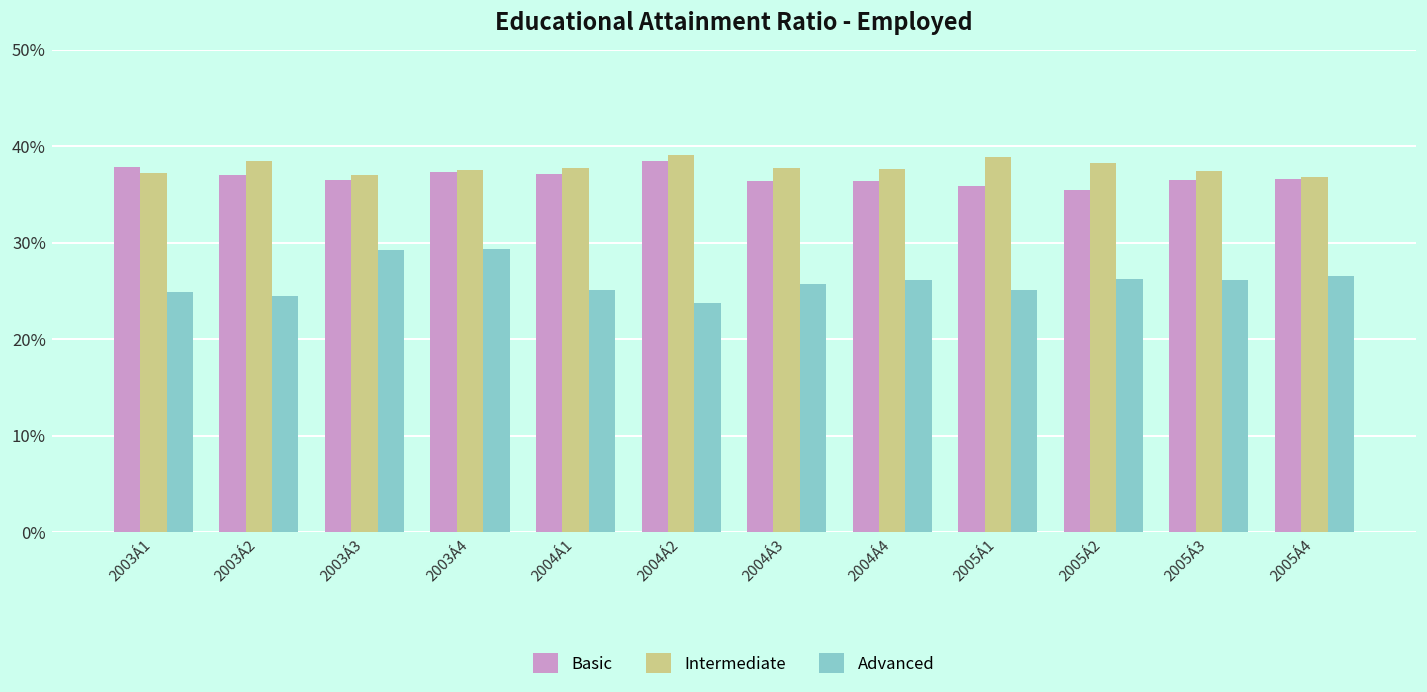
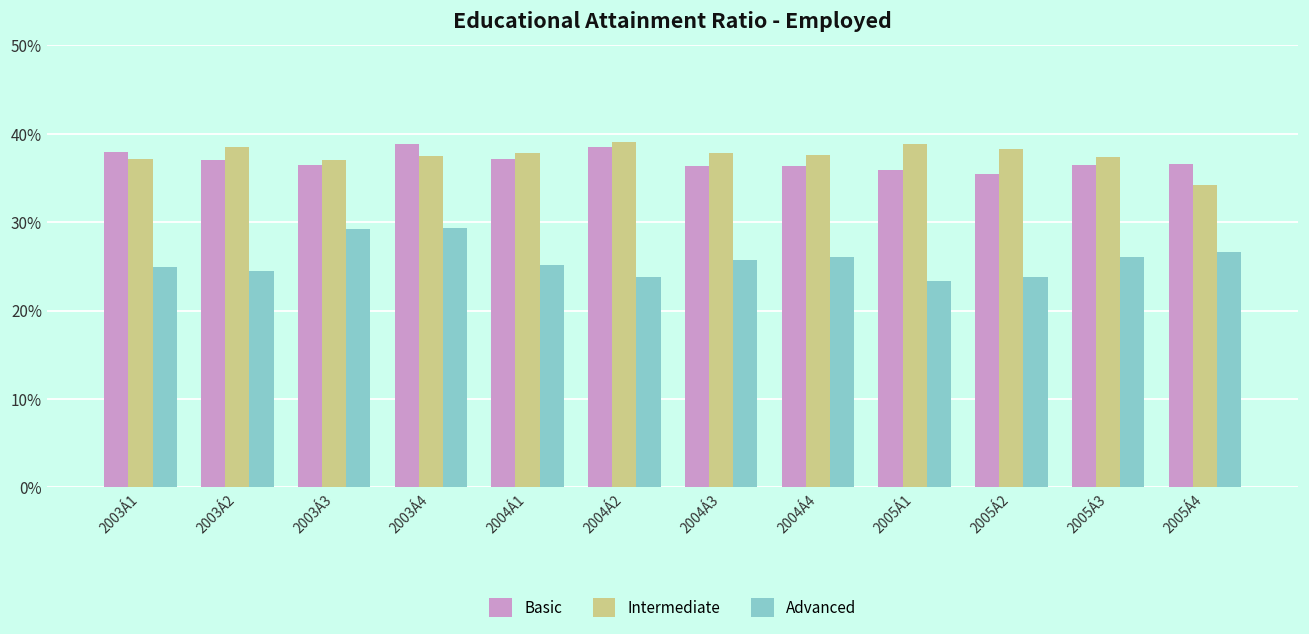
  {
    "Basic": {
      "2003Á1": "38%",
      "2003Á2": "37%",
      "2003Á3": "37%",
-     "2003Á4": "37%",
+     "2003Á4": "39%",
      "2004Á1": "37%",
      "2004Á2": "39%",
      "2004Á3": "36%",
      "2004Á4": "36%",
      "2005Á1": "36%",
      "2005Á2": "36%",
      "2005Á3": "37%",
      "2005Á4": "37%"
    },
    "Intermediate": {
      "2003Á1": "37%",
      "2003Á2": "39%",
      "2003Á3": "37%",
      "2003Á4": "38%",
      "2004Á1": "38%",
      "2004Á2": "39%",
      "2004Á3": "38%",
      "2004Á4": "38%",
      "2005Á1": "39%",
      "2005Á2": "38%",
      "2005Á3": "37%",
-     "2005Á4": "37%"
+     "2005Á4": "34%"
    },
    "Advanced": {
      "2003Á1": "25%",
      "2003Á2": "25%",
      "2003Á3": "29%",
      "2003Á4": "29%",
      "2004Á1": "25%",
      "2004Á2": "24%",
      "2004Á3": "26%",
      "2004Á4": "26%",
-     "2005Á1": "25%",
-     "2005Á2": "26%",
+     "2005Á1": "23%",
+     "2005Á2": "24%",
      "2005Á3": "26%",
      "2005Á4": "27%"
    }
  }
